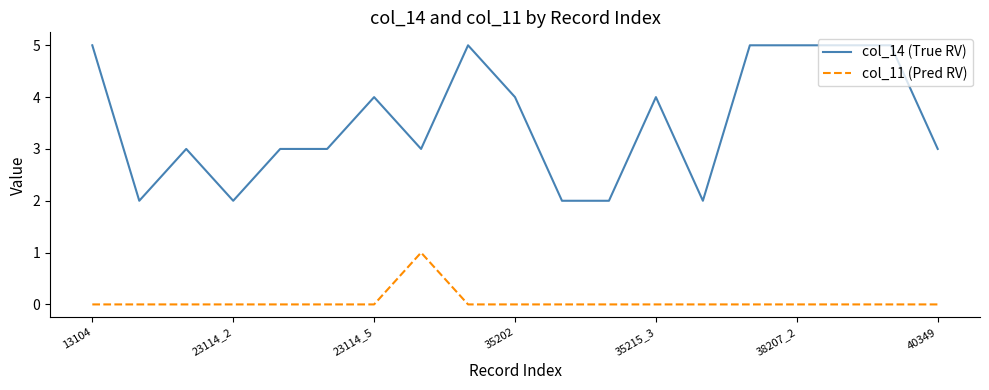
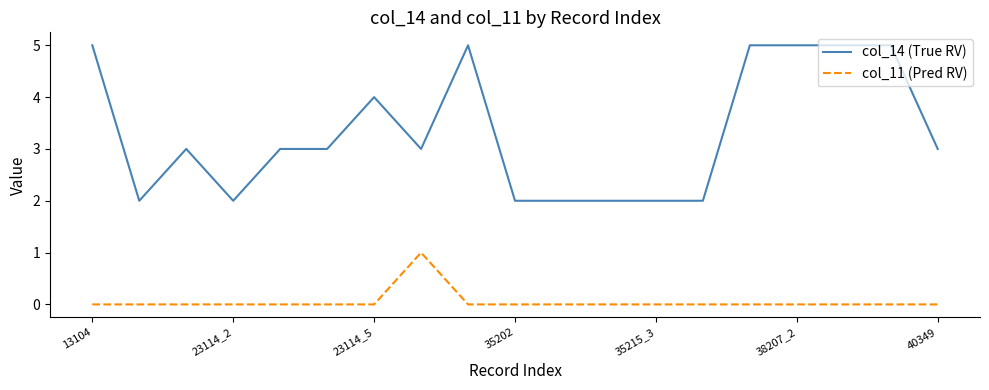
  {
    "col_14 (True RV)": {
      "13104": 5,
      "23114_2": 2,
      "23114_5": 4,
-     "35202": 4,
-     "35215_3": 4,
+     "35202": 2,
+     "35215_3": 2,
      "38207_2": 5,
      "40349": 3
    },
    "col_11 (Pred RV)": {
      "13104": 0,
      "23114_2": 0,
      "23114_5": 0,
      "35202": 0,
      "35215_3": 0,
      "38207_2": 0,
      "40349": 0
    }
  }
